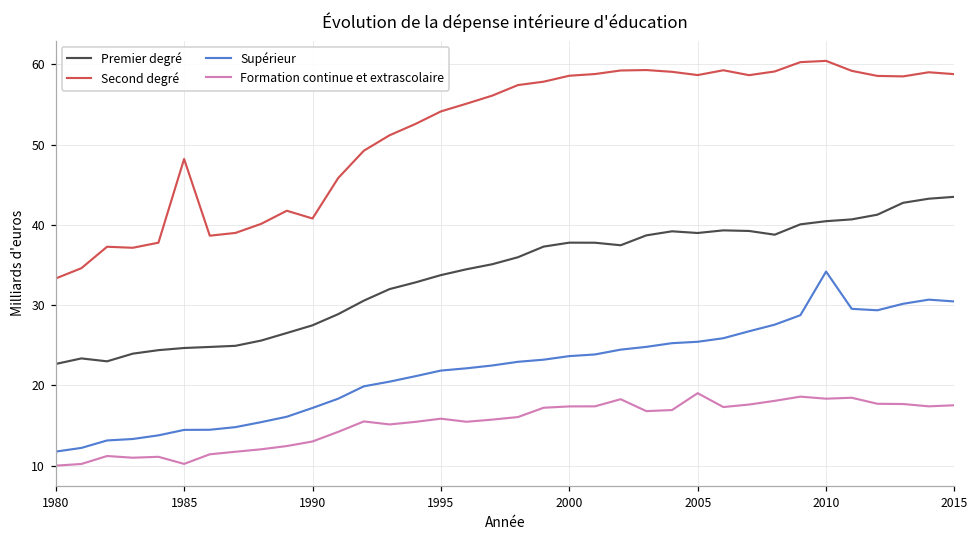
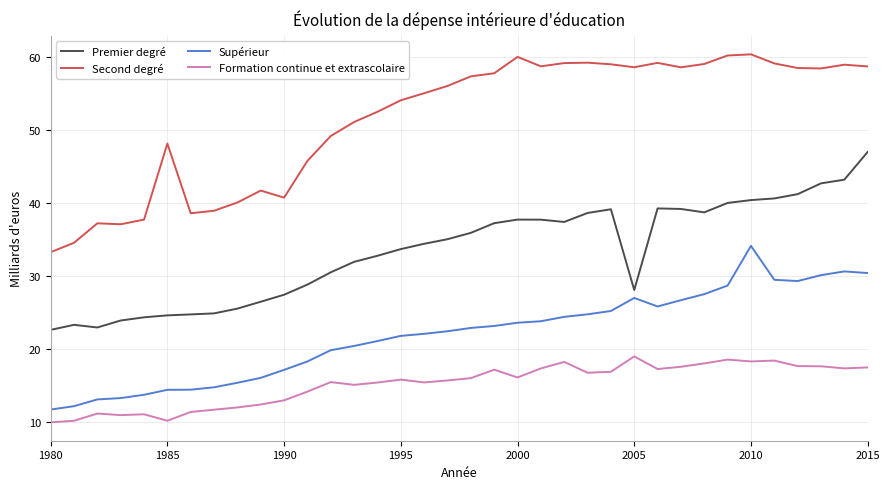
  {
    "Premier degré": {
      "1980": 23,
      "1985": 25,
      "1990": 27,
      "1995": 34,
      "2000": 38,
-     "2005": 39,
+     "2005": 28,
      "2010": 40,
-     "2015": 43
+     "2015": 47
    },
    "Second degré": {
      "1980": 33,
      "1985": 48,
      "1990": 41,
      "1995": 54,
-     "2000": 59,
+     "2000": 60,
      "2005": 59,
      "2010": 60,
      "2015": 59
    },
    "Supérieur": {
      "1980": 12,
      "1985": 14,
      "1990": 17,
      "1995": 22,
      "2000": 24,
-     "2005": 25,
+     "2005": 27,
      "2010": 34,
      "2015": 30
    },
    "Formation continue et extrascolaire": {
      "1980": 10,
      "1985": 10,
      "1990": 13,
      "1995": 16,
-     "2000": 17,
+     "2000": 16,
      "2005": 19,
      "2010": 18,
      "2015": 18
    }
  }
